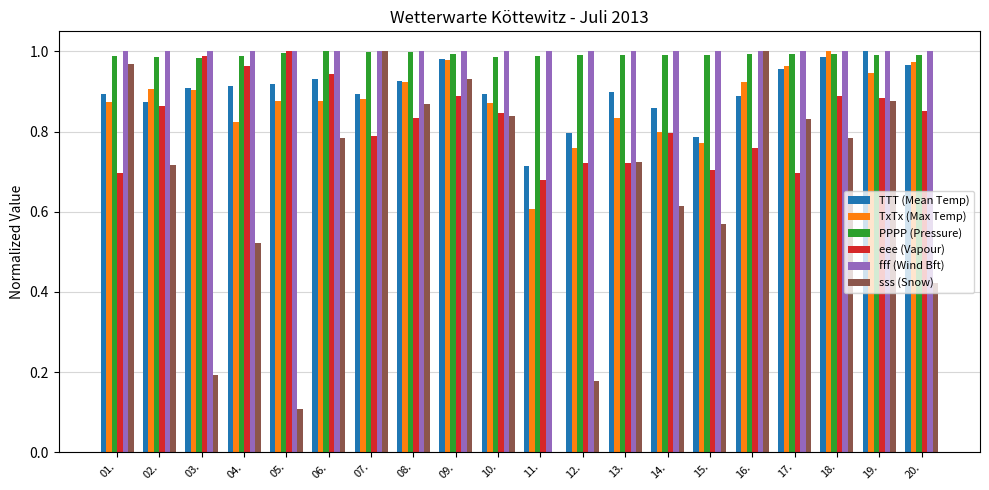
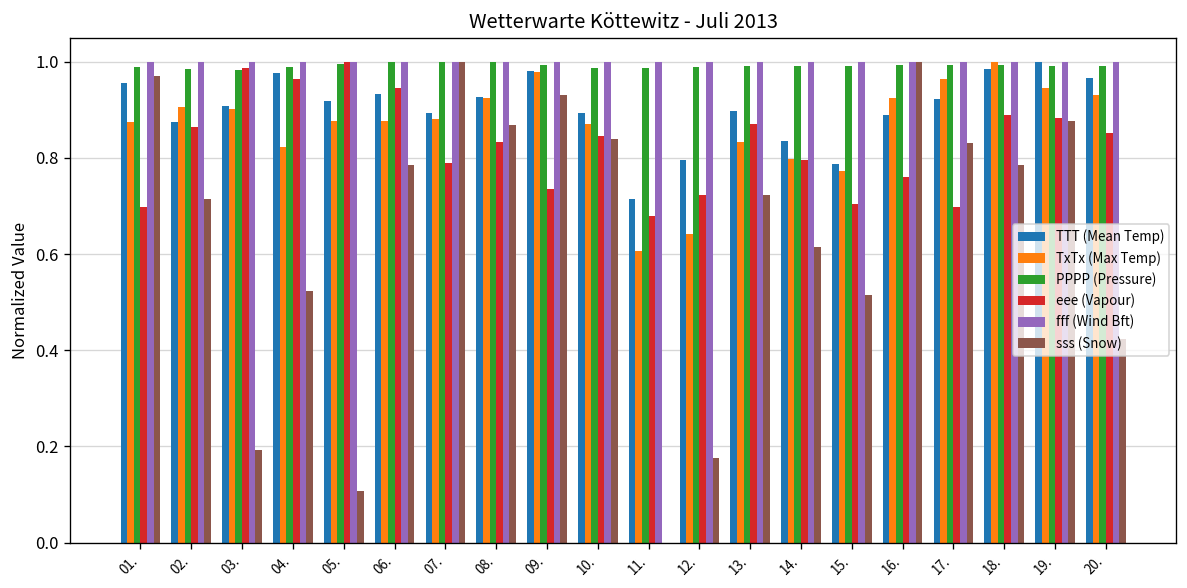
  {
    "TTT (Mean Temp)": {
-     "01.": 0.89,
+     "01.": 0.96,
      "02.": 0.87,
      "03.": 0.91,
-     "04.": 0.91,
+     "04.": 0.98,
      "05.": 0.92,
      "06.": 0.93,
      "07.": 0.89,
      "08.": 0.93,
      "09.": 0.98,
      "10.": 0.89,
      "11.": 0.71,
      "12.": 0.80,
      "13.": 0.90,
-     "14.": 0.86,
+     "14.": 0.83,
      "15.": 0.79,
      "16.": 0.89,
-     "17.": 0.96,
+     "17.": 0.92,
      "18.": 0.99,
      "19.": 1.00,
      "20.": 0.97
    },
    "TxTx (Max Temp)": {
      "01.": 0.87,
      "02.": 0.91,
      "03.": 0.90,
      "04.": 0.82,
      "05.": 0.88,
      "06.": 0.88,
      "07.": 0.88,
      "08.": 0.92,
      "09.": 0.98,
      "10.": 0.87,
      "11.": 0.61,
-     "12.": 0.76,
+     "12.": 0.64,
      "13.": 0.83,
      "14.": 0.80,
      "15.": 0.77,
      "16.": 0.92,
      "17.": 0.96,
      "18.": 1.00,
      "19.": 0.95,
-     "20.": 0.97
+     "20.": 0.93
    },
    "PPPP (Pressure)": {
      "01.": 0.99,
      "02.": 0.99,
      "03.": 0.98,
      "04.": 0.99,
      "05.": 1.00,
      "06.": 1.00,
      "07.": 1.00,
      "08.": 1.00,
      "09.": 0.99,
      "10.": 0.99,
      "11.": 0.99,
      "12.": 0.99,
      "13.": 0.99,
      "14.": 0.99,
      "15.": 0.99,
      "16.": 0.99,
      "17.": 0.99,
      "18.": 0.99,
      "19.": 0.99,
      "20.": 0.99
    },
    "eee (Vapour)": {
      "01.": 0.70,
      "02.": 0.86,
      "03.": 0.99,
      "04.": 0.96,
      "05.": 1.00,
      "06.": 0.94,
      "07.": 0.79,
      "08.": 0.83,
-     "09.": 0.89,
+     "09.": 0.73,
      "10.": 0.85,
      "11.": 0.68,
      "12.": 0.72,
-     "13.": 0.72,
+     "13.": 0.87,
      "14.": 0.80,
      "15.": 0.70,
      "16.": 0.76,
      "17.": 0.70,
      "18.": 0.89,
      "19.": 0.88,
      "20.": 0.85
    },
    "fff (Wind Bft)": {
      "01.": 1.00,
      "02.": 1.00,
      "03.": 1.00,
      "04.": 1.00,
      "05.": 1.00,
      "06.": 1.00,
      "07.": 1.00,
      "08.": 1.00,
      "09.": 1.00,
      "10.": 1.00,
      "11.": 1.00,
      "12.": 1.00,
      "13.": 1.00,
      "14.": 1.00,
      "15.": 1.00,
      "16.": 1.00,
      "17.": 1.00,
      "18.": 1.00,
      "19.": 1.00,
      "20.": 1.00
    },
    "sss (Snow)": {
      "01.": 0.97,
      "02.": 0.72,
      "03.": 0.19,
      "04.": 0.52,
      "05.": 0.11,
      "06.": 0.78,
      "07.": 1.00,
      "08.": 0.87,
      "09.": 0.93,
      "10.": 0.84,
      "11.": 0.00,
      "12.": 0.18,
      "13.": 0.72,
      "14.": 0.62,
-     "15.": 0.57,
+     "15.": 0.52,
      "16.": 1.00,
      "17.": 0.83,
      "18.": 0.78,
      "19.": 0.88
    }
  }
